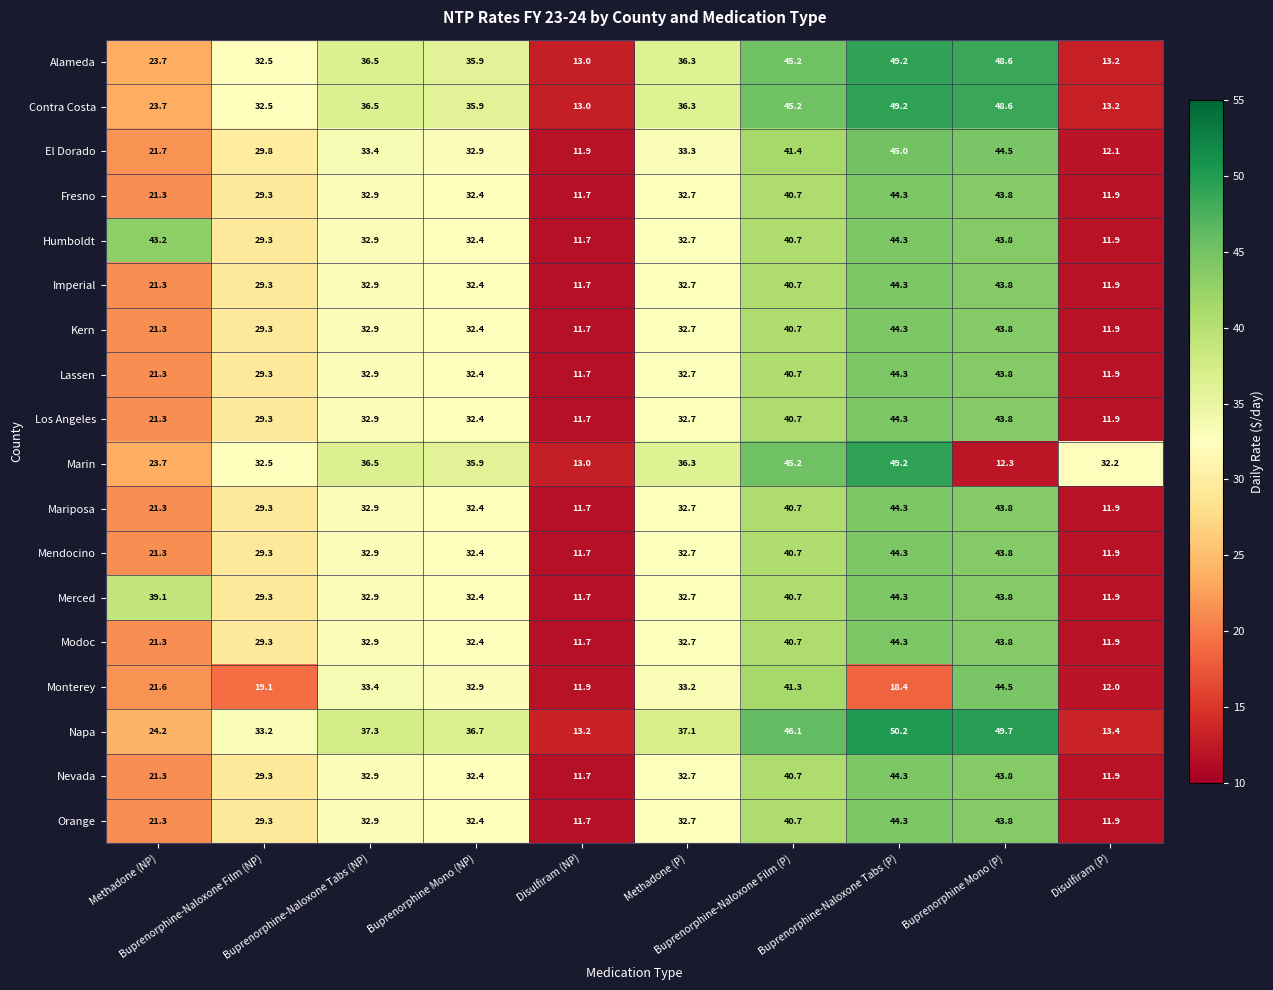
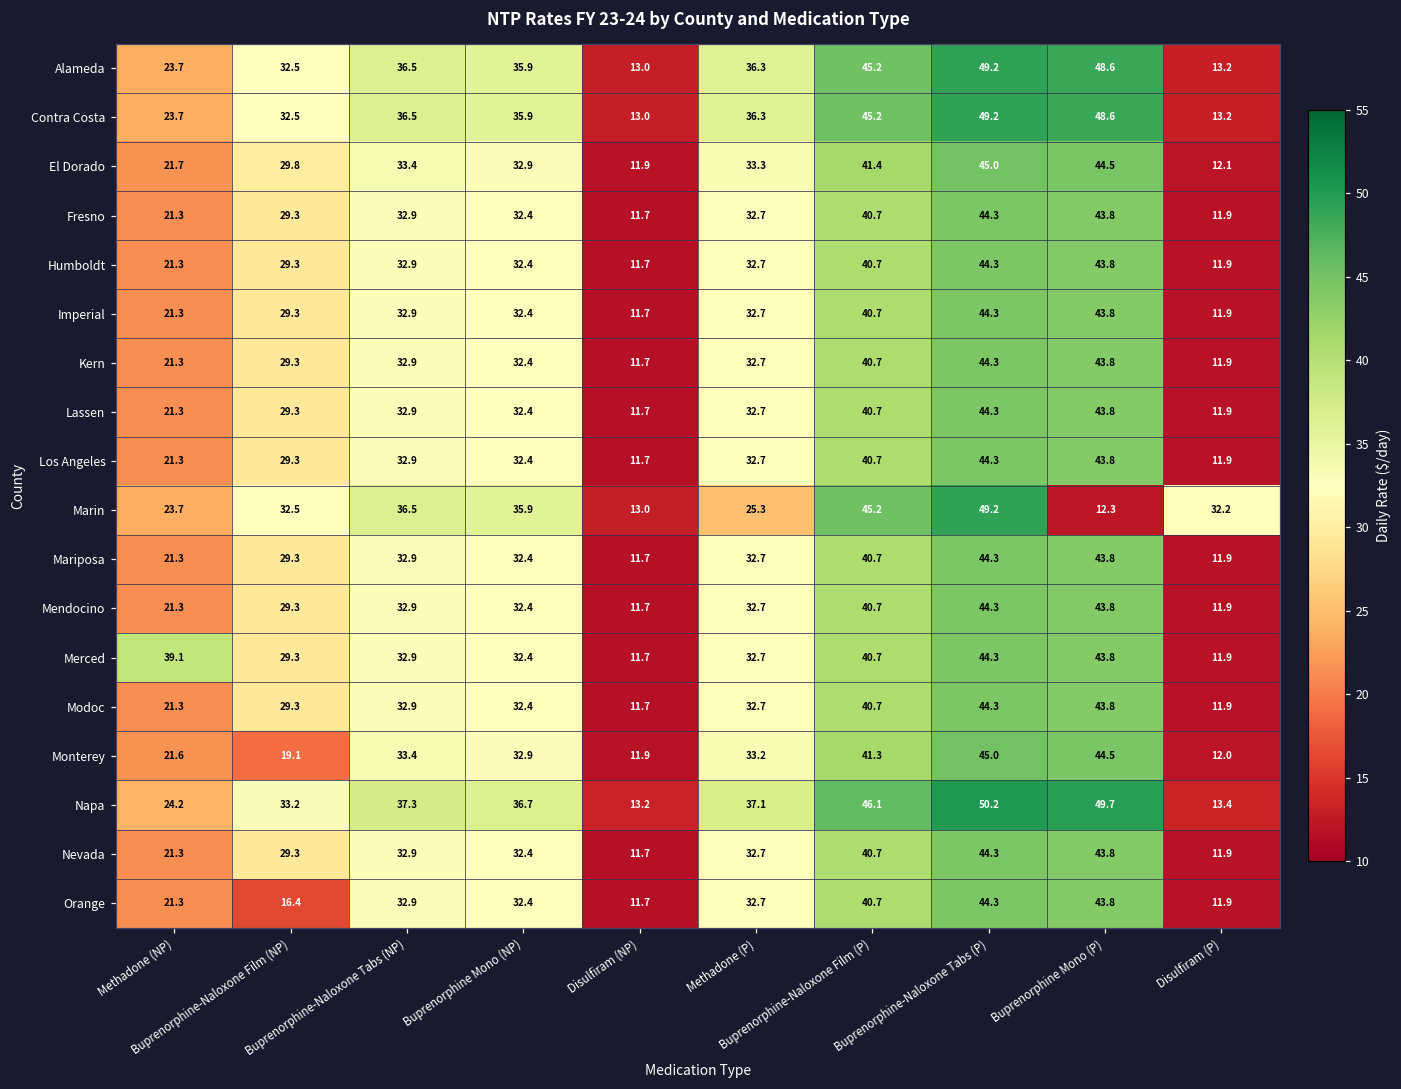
  {
    "Alameda": {
      "Methadone (NP)": 23.7,
      "Buprenorphine-Naloxone Film (NP)": 32.5,
      "Buprenorphine-Naloxone Tabs (NP)": 36.5,
      "Buprenorphine Mono (NP)": 35.9,
      "Disulfiram (NP)": 13.0,
      "Methadone (P)": 36.3,
      "Buprenorphine-Naloxone Film (P)": 45.2,
      "Buprenorphine-Naloxone Tabs (P)": 49.2,
      "Buprenorphine Mono (P)": 48.6,
      "Disulfiram (P)": 13.2
    },
    "Contra Costa": {
      "Methadone (NP)": 23.7,
      "Buprenorphine-Naloxone Film (NP)": 32.5,
      "Buprenorphine-Naloxone Tabs (NP)": 36.5,
      "Buprenorphine Mono (NP)": 35.9,
      "Disulfiram (NP)": 13.0,
      "Methadone (P)": 36.3,
      "Buprenorphine-Naloxone Film (P)": 45.2,
      "Buprenorphine-Naloxone Tabs (P)": 49.2,
      "Buprenorphine Mono (P)": 48.6,
      "Disulfiram (P)": 13.2
    },
    "El Dorado": {
      "Methadone (NP)": 21.7,
      "Buprenorphine-Naloxone Film (NP)": 29.8,
      "Buprenorphine-Naloxone Tabs (NP)": 33.4,
      "Buprenorphine Mono (NP)": 32.9,
      "Disulfiram (NP)": 11.9,
      "Methadone (P)": 33.3,
      "Buprenorphine-Naloxone Film (P)": 41.4,
      "Buprenorphine-Naloxone Tabs (P)": 45.0,
      "Buprenorphine Mono (P)": 44.5,
      "Disulfiram (P)": 12.1
    },
    "Fresno": {
      "Methadone (NP)": 21.3,
      "Buprenorphine-Naloxone Film (NP)": 29.3,
      "Buprenorphine-Naloxone Tabs (NP)": 32.9,
      "Buprenorphine Mono (NP)": 32.4,
      "Disulfiram (NP)": 11.7,
      "Methadone (P)": 32.7,
      "Buprenorphine-Naloxone Film (P)": 40.7,
      "Buprenorphine-Naloxone Tabs (P)": 44.3,
      "Buprenorphine Mono (P)": 43.8,
      "Disulfiram (P)": 11.9
    },
    "Humboldt": {
-     "Methadone (NP)": 43.2,
+     "Methadone (NP)": 21.3,
      "Buprenorphine-Naloxone Film (NP)": 29.3,
      "Buprenorphine-Naloxone Tabs (NP)": 32.9,
      "Buprenorphine Mono (NP)": 32.4,
      "Disulfiram (NP)": 11.7,
      "Methadone (P)": 32.7,
      "Buprenorphine-Naloxone Film (P)": 40.7,
      "Buprenorphine-Naloxone Tabs (P)": 44.3,
      "Buprenorphine Mono (P)": 43.8,
      "Disulfiram (P)": 11.9
    },
    "Imperial": {
      "Methadone (NP)": 21.3,
      "Buprenorphine-Naloxone Film (NP)": 29.3,
      "Buprenorphine-Naloxone Tabs (NP)": 32.9,
      "Buprenorphine Mono (NP)": 32.4,
      "Disulfiram (NP)": 11.7,
      "Methadone (P)": 32.7,
      "Buprenorphine-Naloxone Film (P)": 40.7,
      "Buprenorphine-Naloxone Tabs (P)": 44.3,
      "Buprenorphine Mono (P)": 43.8,
      "Disulfiram (P)": 11.9
    },
    "Kern": {
      "Methadone (NP)": 21.3,
      "Buprenorphine-Naloxone Film (NP)": 29.3,
      "Buprenorphine-Naloxone Tabs (NP)": 32.9,
      "Buprenorphine Mono (NP)": 32.4,
      "Disulfiram (NP)": 11.7,
      "Methadone (P)": 32.7,
      "Buprenorphine-Naloxone Film (P)": 40.7,
      "Buprenorphine-Naloxone Tabs (P)": 44.3,
      "Buprenorphine Mono (P)": 43.8,
      "Disulfiram (P)": 11.9
    },
    "Lassen": {
      "Methadone (NP)": 21.3,
      "Buprenorphine-Naloxone Film (NP)": 29.3,
      "Buprenorphine-Naloxone Tabs (NP)": 32.9,
      "Buprenorphine Mono (NP)": 32.4,
      "Disulfiram (NP)": 11.7,
      "Methadone (P)": 32.7,
      "Buprenorphine-Naloxone Film (P)": 40.7,
      "Buprenorphine-Naloxone Tabs (P)": 44.3,
      "Buprenorphine Mono (P)": 43.8,
      "Disulfiram (P)": 11.9
    },
    "Los Angeles": {
      "Methadone (NP)": 21.3,
      "Buprenorphine-Naloxone Film (NP)": 29.3,
      "Buprenorphine-Naloxone Tabs (NP)": 32.9,
      "Buprenorphine Mono (NP)": 32.4,
      "Disulfiram (NP)": 11.7,
      "Methadone (P)": 32.7,
      "Buprenorphine-Naloxone Film (P)": 40.7,
      "Buprenorphine-Naloxone Tabs (P)": 44.3,
      "Buprenorphine Mono (P)": 43.8,
      "Disulfiram (P)": 11.9
    },
    "Marin": {
      "Methadone (NP)": 23.7,
      "Buprenorphine-Naloxone Film (NP)": 32.5,
      "Buprenorphine-Naloxone Tabs (NP)": 36.5,
      "Buprenorphine Mono (NP)": 35.9,
      "Disulfiram (NP)": 13.0,
-     "Methadone (P)": 36.3,
+     "Methadone (P)": 25.3,
      "Buprenorphine-Naloxone Film (P)": 45.2,
      "Buprenorphine-Naloxone Tabs (P)": 49.2,
      "Buprenorphine Mono (P)": 12.3,
      "Disulfiram (P)": 32.2
    },
    "Mariposa": {
      "Methadone (NP)": 21.3,
      "Buprenorphine-Naloxone Film (NP)": 29.3,
      "Buprenorphine-Naloxone Tabs (NP)": 32.9,
      "Buprenorphine Mono (NP)": 32.4,
      "Disulfiram (NP)": 11.7,
      "Methadone (P)": 32.7,
      "Buprenorphine-Naloxone Film (P)": 40.7,
      "Buprenorphine-Naloxone Tabs (P)": 44.3,
      "Buprenorphine Mono (P)": 43.8,
      "Disulfiram (P)": 11.9
    },
    "Mendocino": {
      "Methadone (NP)": 21.3,
      "Buprenorphine-Naloxone Film (NP)": 29.3,
      "Buprenorphine-Naloxone Tabs (NP)": 32.9,
      "Buprenorphine Mono (NP)": 32.4,
      "Disulfiram (NP)": 11.7,
      "Methadone (P)": 32.7,
      "Buprenorphine-Naloxone Film (P)": 40.7,
      "Buprenorphine-Naloxone Tabs (P)": 44.3,
      "Buprenorphine Mono (P)": 43.8,
      "Disulfiram (P)": 11.9
    },
    "Merced": {
      "Methadone (NP)": 39.1,
      "Buprenorphine-Naloxone Film (NP)": 29.3,
      "Buprenorphine-Naloxone Tabs (NP)": 32.9,
      "Buprenorphine Mono (NP)": 32.4,
      "Disulfiram (NP)": 11.7,
      "Methadone (P)": 32.7,
      "Buprenorphine-Naloxone Film (P)": 40.7,
      "Buprenorphine-Naloxone Tabs (P)": 44.3,
      "Buprenorphine Mono (P)": 43.8,
      "Disulfiram (P)": 11.9
    },
    "Modoc": {
      "Methadone (NP)": 21.3,
      "Buprenorphine-Naloxone Film (NP)": 29.3,
      "Buprenorphine-Naloxone Tabs (NP)": 32.9,
      "Buprenorphine Mono (NP)": 32.4,
      "Disulfiram (NP)": 11.7,
      "Methadone (P)": 32.7,
      "Buprenorphine-Naloxone Film (P)": 40.7,
      "Buprenorphine-Naloxone Tabs (P)": 44.3,
      "Buprenorphine Mono (P)": 43.8,
      "Disulfiram (P)": 11.9
    },
    "Monterey": {
      "Methadone (NP)": 21.6,
      "Buprenorphine-Naloxone Film (NP)": 19.1,
      "Buprenorphine-Naloxone Tabs (NP)": 33.4,
      "Buprenorphine Mono (NP)": 32.9,
      "Disulfiram (NP)": 11.9,
      "Methadone (P)": 33.2,
      "Buprenorphine-Naloxone Film (P)": 41.3,
-     "Buprenorphine-Naloxone Tabs (P)": 18.4,
+     "Buprenorphine-Naloxone Tabs (P)": 45.0,
      "Buprenorphine Mono (P)": 44.5,
      "Disulfiram (P)": 12.0
    },
    "Napa": {
      "Methadone (NP)": 24.2,
      "Buprenorphine-Naloxone Film (NP)": 33.2,
      "Buprenorphine-Naloxone Tabs (NP)": 37.3,
      "Buprenorphine Mono (NP)": 36.7,
      "Disulfiram (NP)": 13.2,
      "Methadone (P)": 37.1,
      "Buprenorphine-Naloxone Film (P)": 46.1,
      "Buprenorphine-Naloxone Tabs (P)": 50.2,
      "Buprenorphine Mono (P)": 49.7,
      "Disulfiram (P)": 13.4
    },
    "Nevada": {
      "Methadone (NP)": 21.3,
      "Buprenorphine-Naloxone Film (NP)": 29.3,
      "Buprenorphine-Naloxone Tabs (NP)": 32.9,
      "Buprenorphine Mono (NP)": 32.4,
      "Disulfiram (NP)": 11.7,
      "Methadone (P)": 32.7,
      "Buprenorphine-Naloxone Film (P)": 40.7,
      "Buprenorphine-Naloxone Tabs (P)": 44.3,
      "Buprenorphine Mono (P)": 43.8,
      "Disulfiram (P)": 11.9
    },
    "Orange": {
      "Methadone (NP)": 21.3,
-     "Buprenorphine-Naloxone Film (NP)": 29.3,
+     "Buprenorphine-Naloxone Film (NP)": 16.4,
      "Buprenorphine-Naloxone Tabs (NP)": 32.9,
      "Buprenorphine Mono (NP)": 32.4,
      "Disulfiram (NP)": 11.7,
      "Methadone (P)": 32.7,
      "Buprenorphine-Naloxone Film (P)": 40.7,
      "Buprenorphine-Naloxone Tabs (P)": 44.3,
      "Buprenorphine Mono (P)": 43.8,
      "Disulfiram (P)": 11.9
    }
  }
